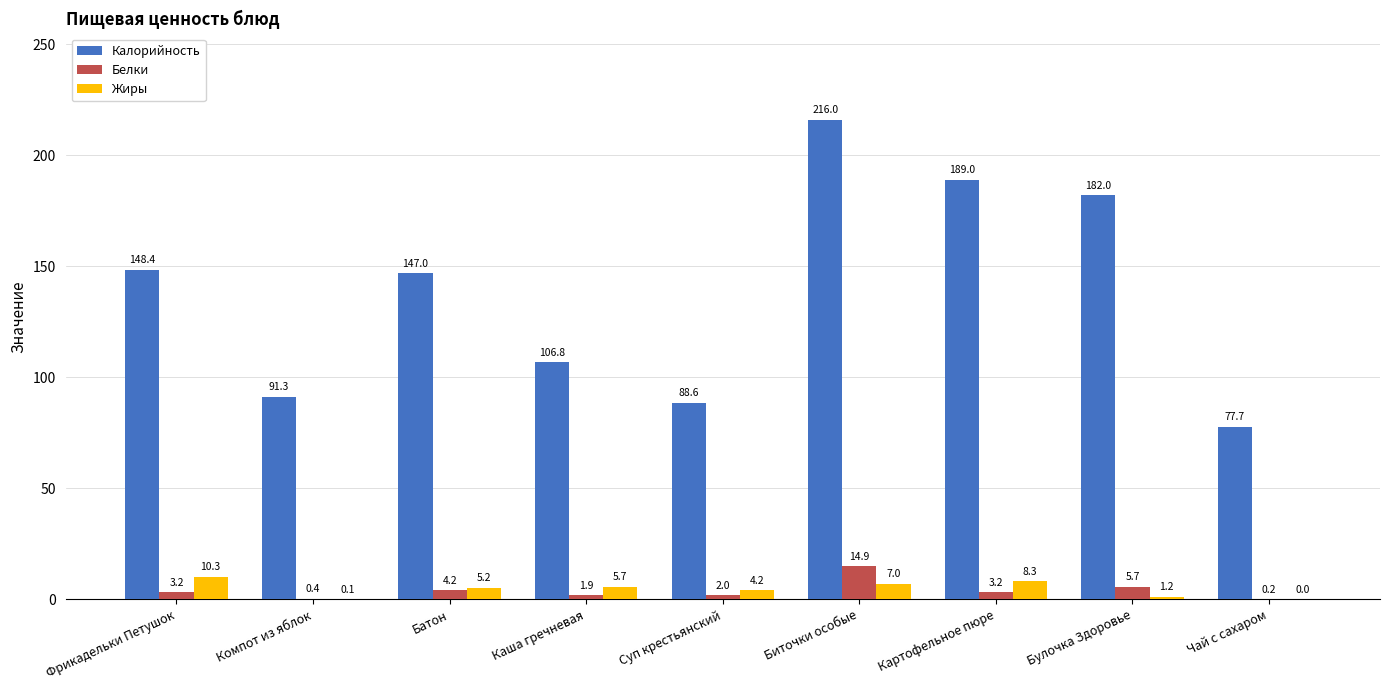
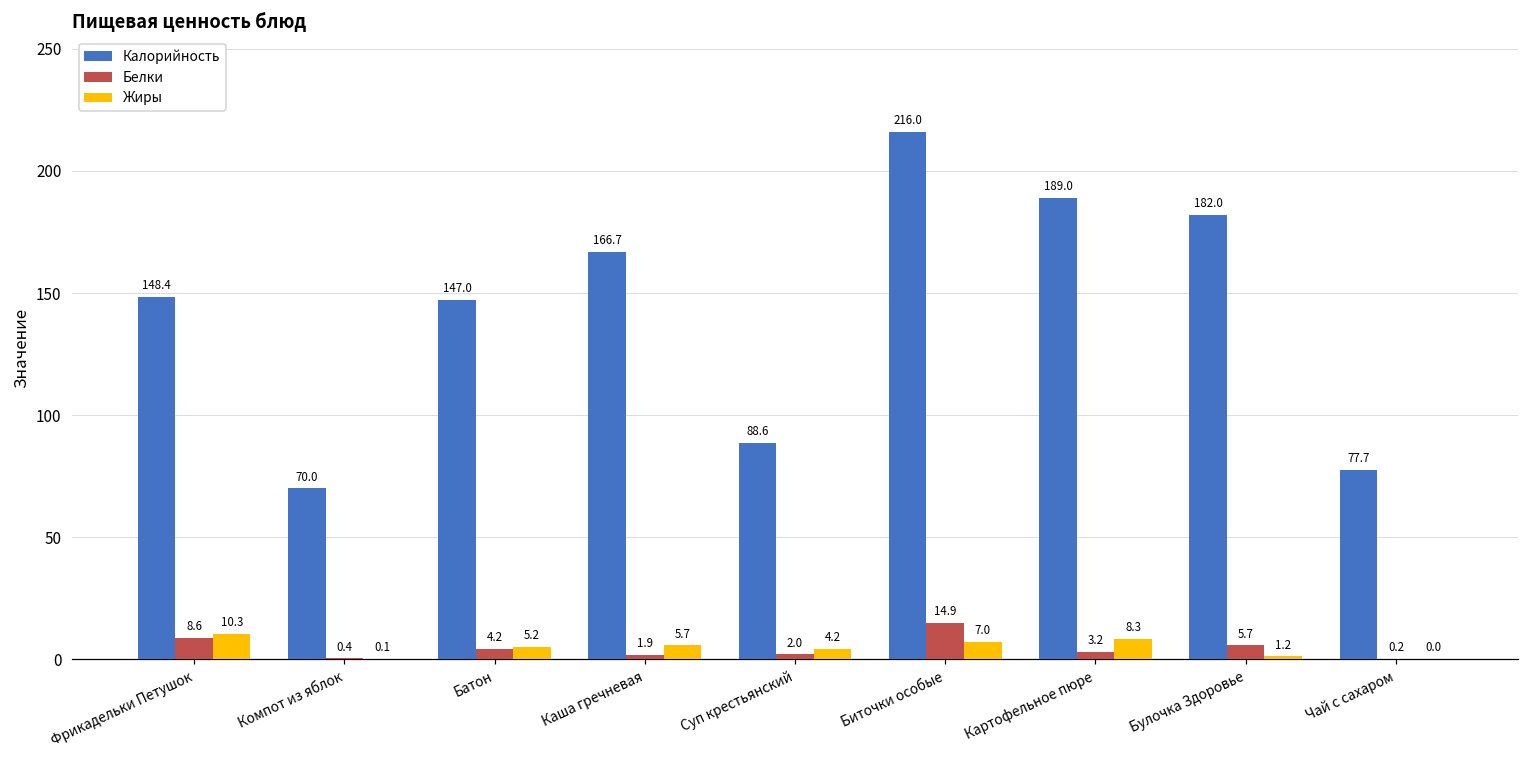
  {
    "Калорийность": {
      "Фрикадельки Петушок": 148.4,
-     "Компот из яблок": 91.3,
+     "Компот из яблок": 70.0,
      "Батон": 147.0,
-     "Каша гречневая": 106.8,
+     "Каша гречневая": 166.7,
      "Суп крестьянский": 88.6,
      "Биточки особые": 216.0,
      "Картофельное пюре": 189.0,
      "Булочка Здоровье": 182.0,
      "Чай с сахаром": 77.7
    },
    "Белки": {
-     "Фрикадельки Петушок": 3.2,
+     "Фрикадельки Петушок": 8.6,
      "Компот из яблок": 0.4,
      "Батон": 4.2,
      "Каша гречневая": 1.9,
      "Суп крестьянский": 2.0,
      "Биточки особые": 14.9,
      "Картофельное пюре": 3.2,
      "Булочка Здоровье": 5.7,
      "Чай с сахаром": 0.2
    },
    "Жиры": {
      "Фрикадельки Петушок": 10.3,
      "Компот из яблок": 0.1,
      "Батон": 5.2,
      "Каша гречневая": 5.7,
      "Суп крестьянский": 4.2,
      "Биточки особые": 7.0,
      "Картофельное пюре": 8.3,
      "Булочка Здоровье": 1.2,
      "Чай с сахаром": 0.0
    }
  }
